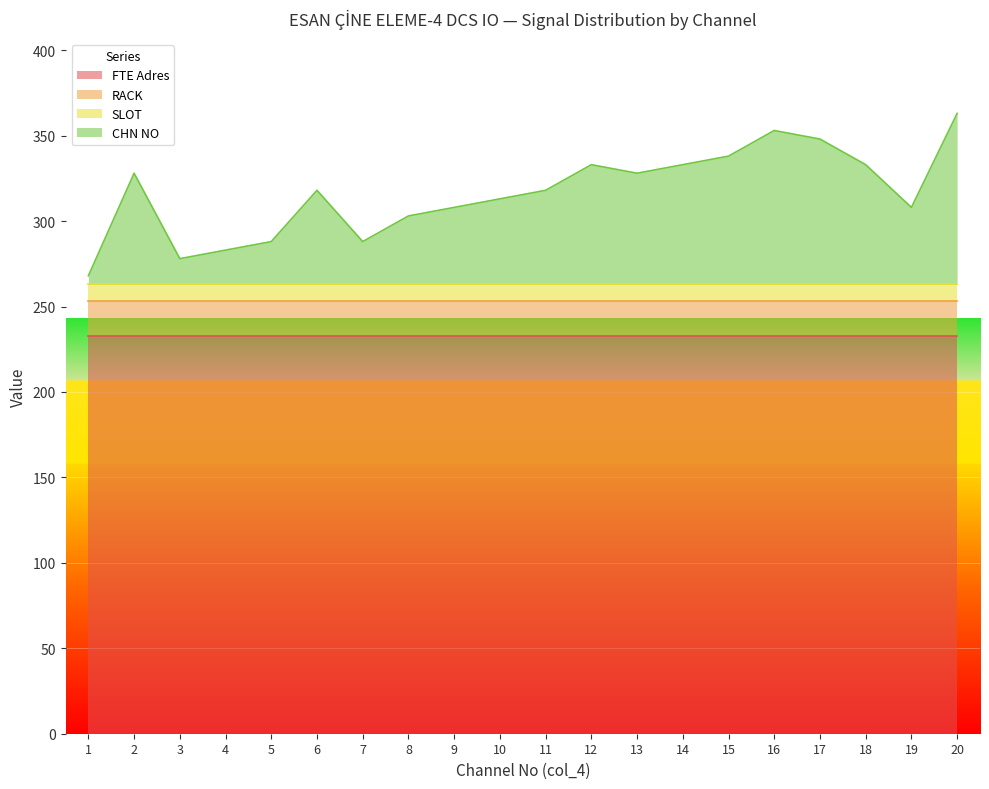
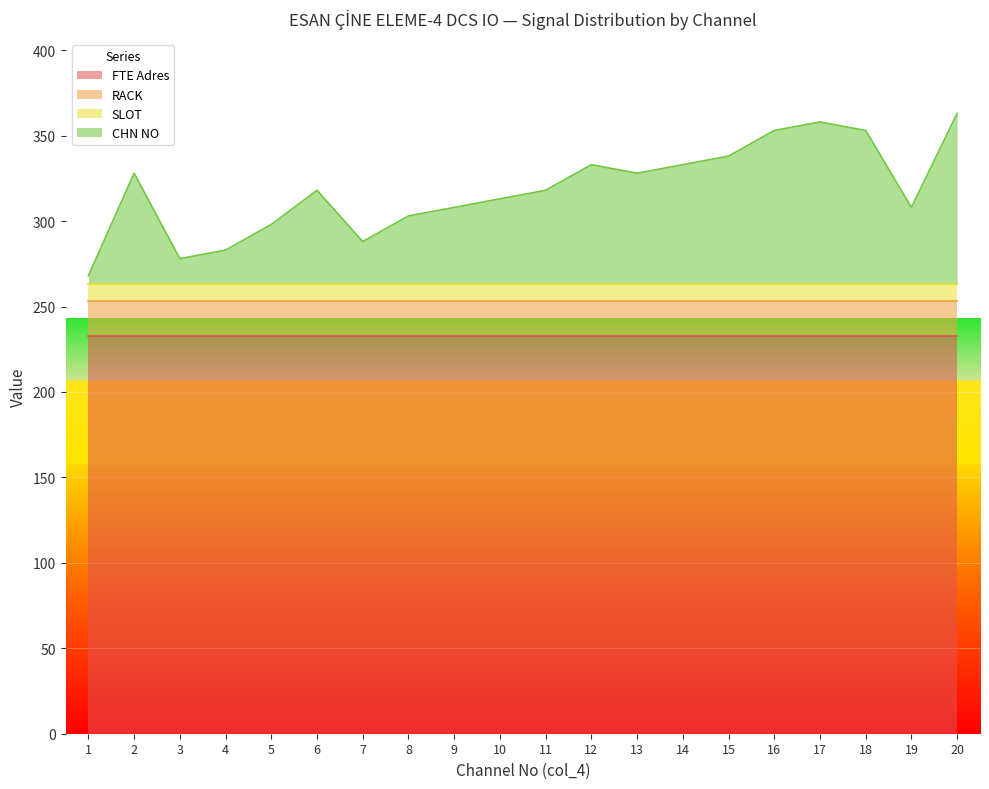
  {
    "FTE Adres": {
      "1": 233,
      "2": 233,
      "3": 233,
      "4": 233,
      "5": 233,
      "6": 233,
      "7": 233,
      "8": 233,
      "9": 233,
      "10": 233,
      "11": 233,
      "12": 233,
      "13": 233,
      "14": 233,
      "15": 233,
      "16": 233,
      "17": 233,
      "18": 233,
      "19": 233,
      "20": 233
    },
    "CHN NO": {
      "1": 268,
      "2": 328,
      "3": 278,
      "4": 283,
-     "5": 288,
+     "5": 298,
      "6": 318,
      "7": 288,
      "8": 303,
      "9": 308,
      "10": 313,
      "11": 318,
      "12": 333,
      "13": 328,
      "14": 333,
      "15": 338,
      "16": 353,
-     "17": 348,
-     "18": 333,
+     "17": 358,
+     "18": 353,
      "19": 308,
      "20": 363
    }
  }
